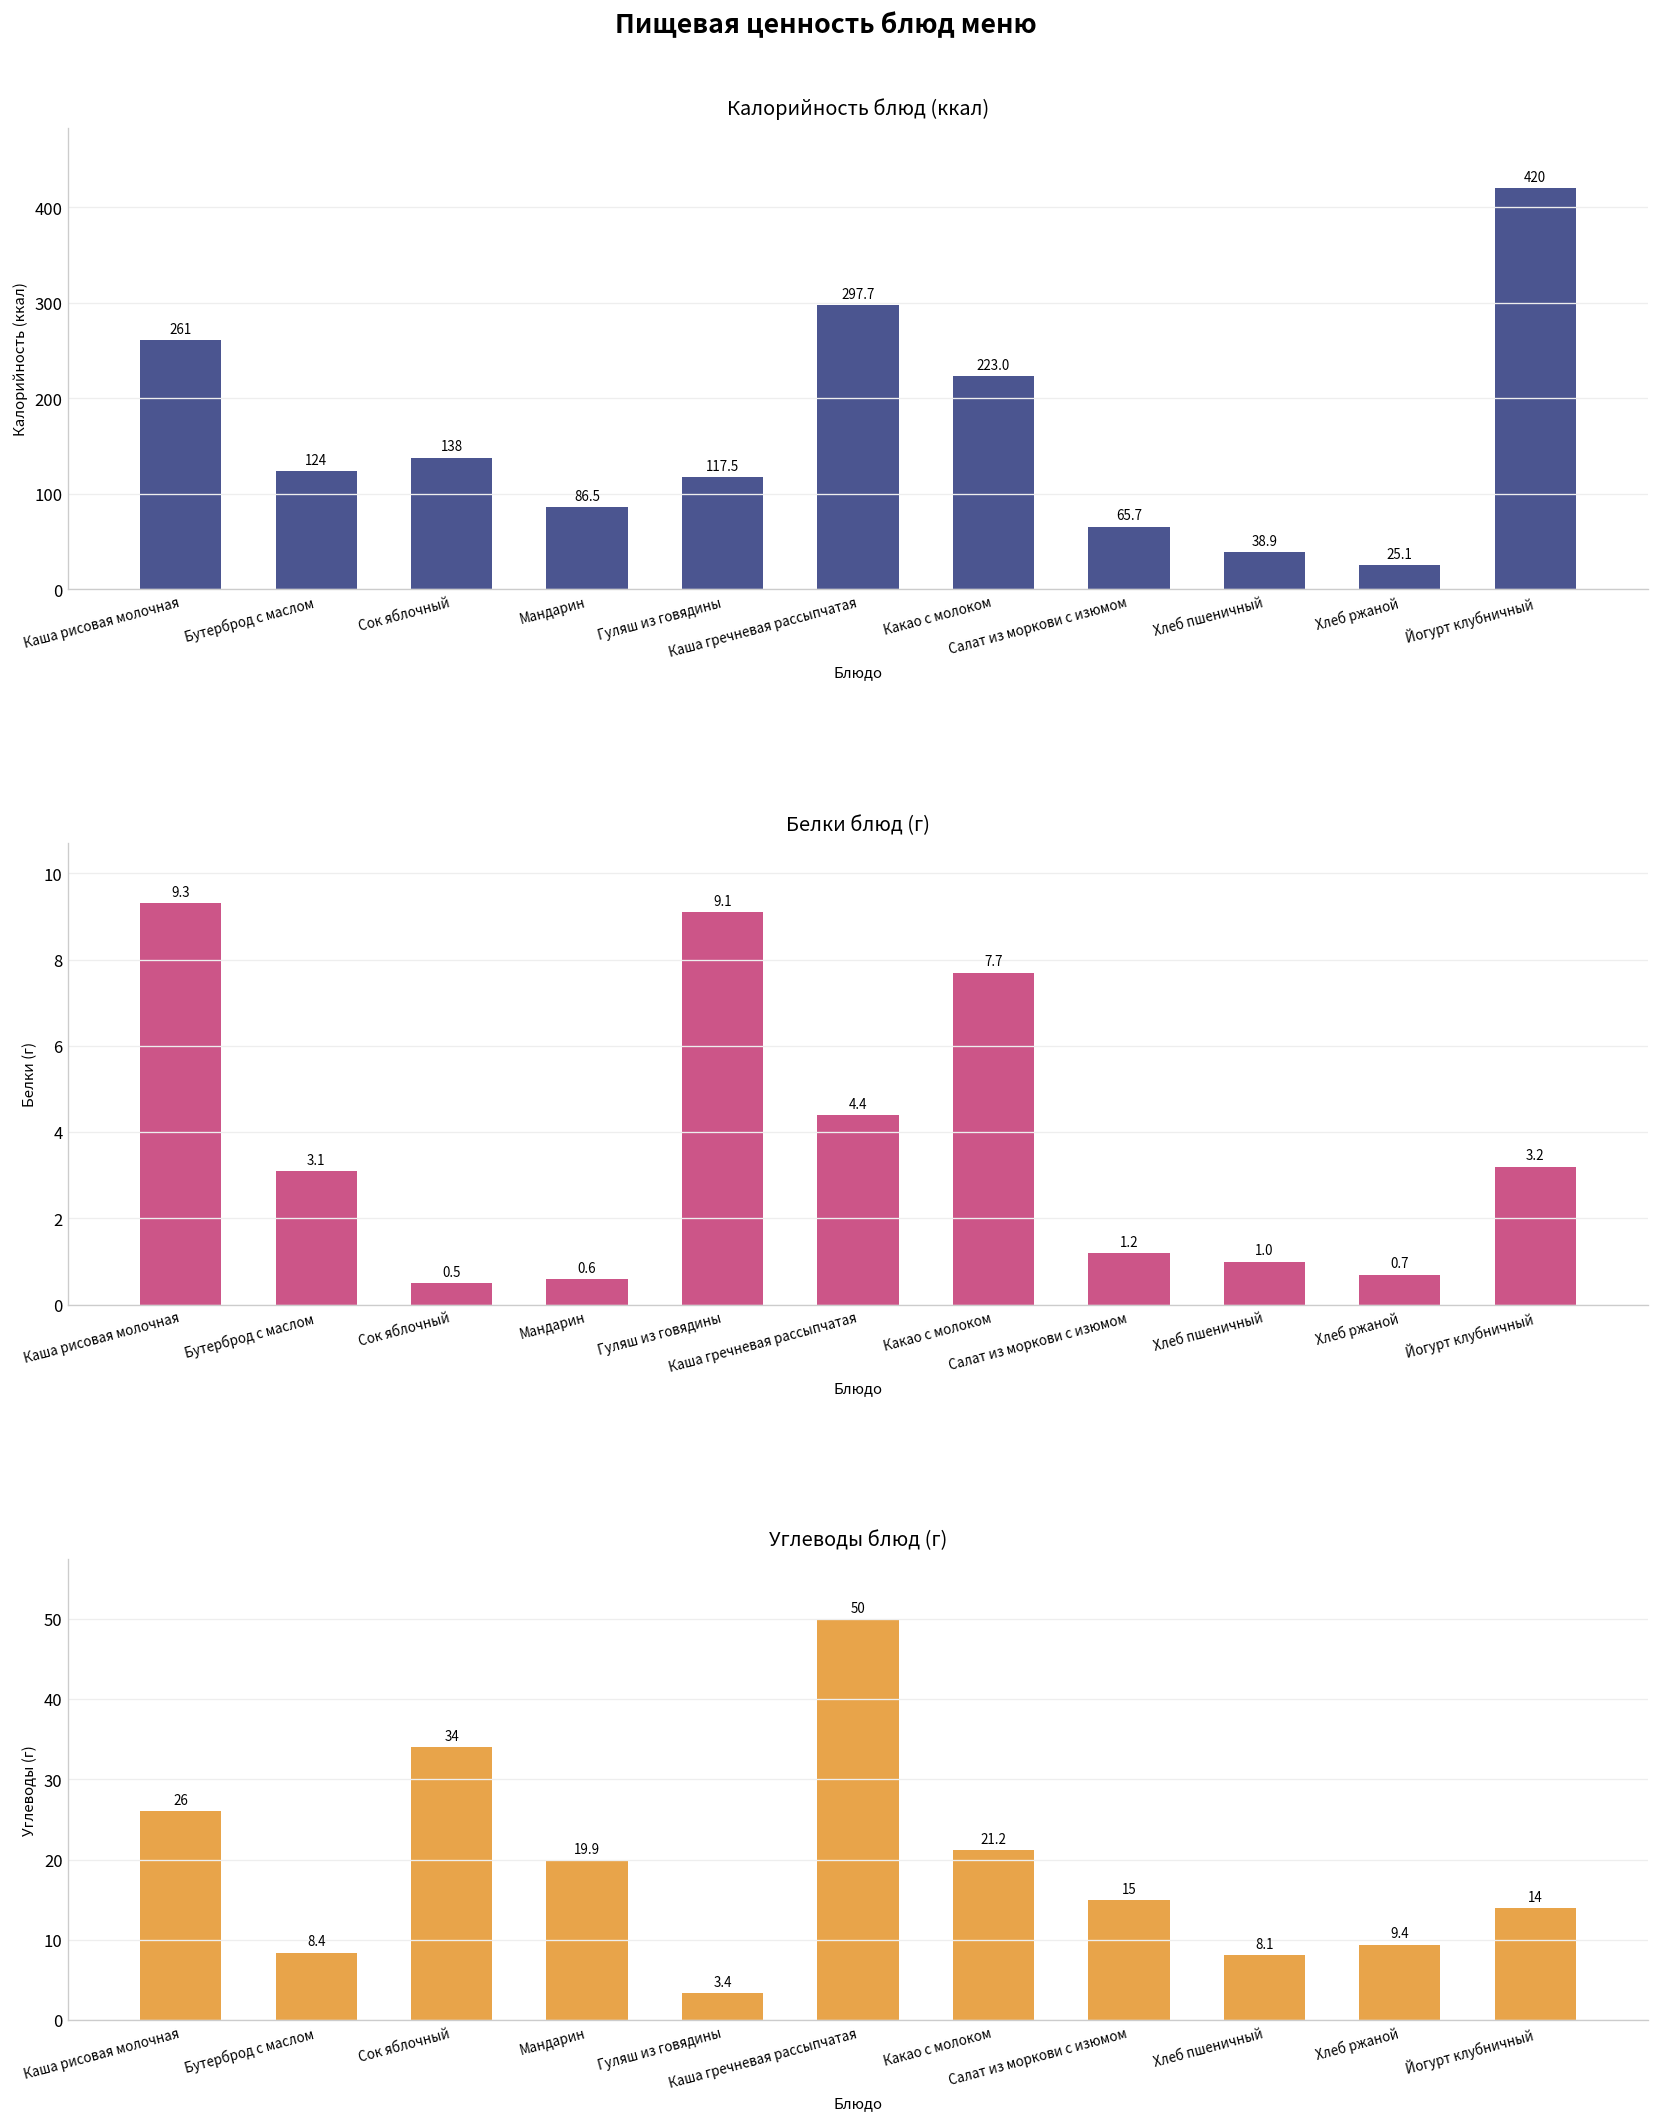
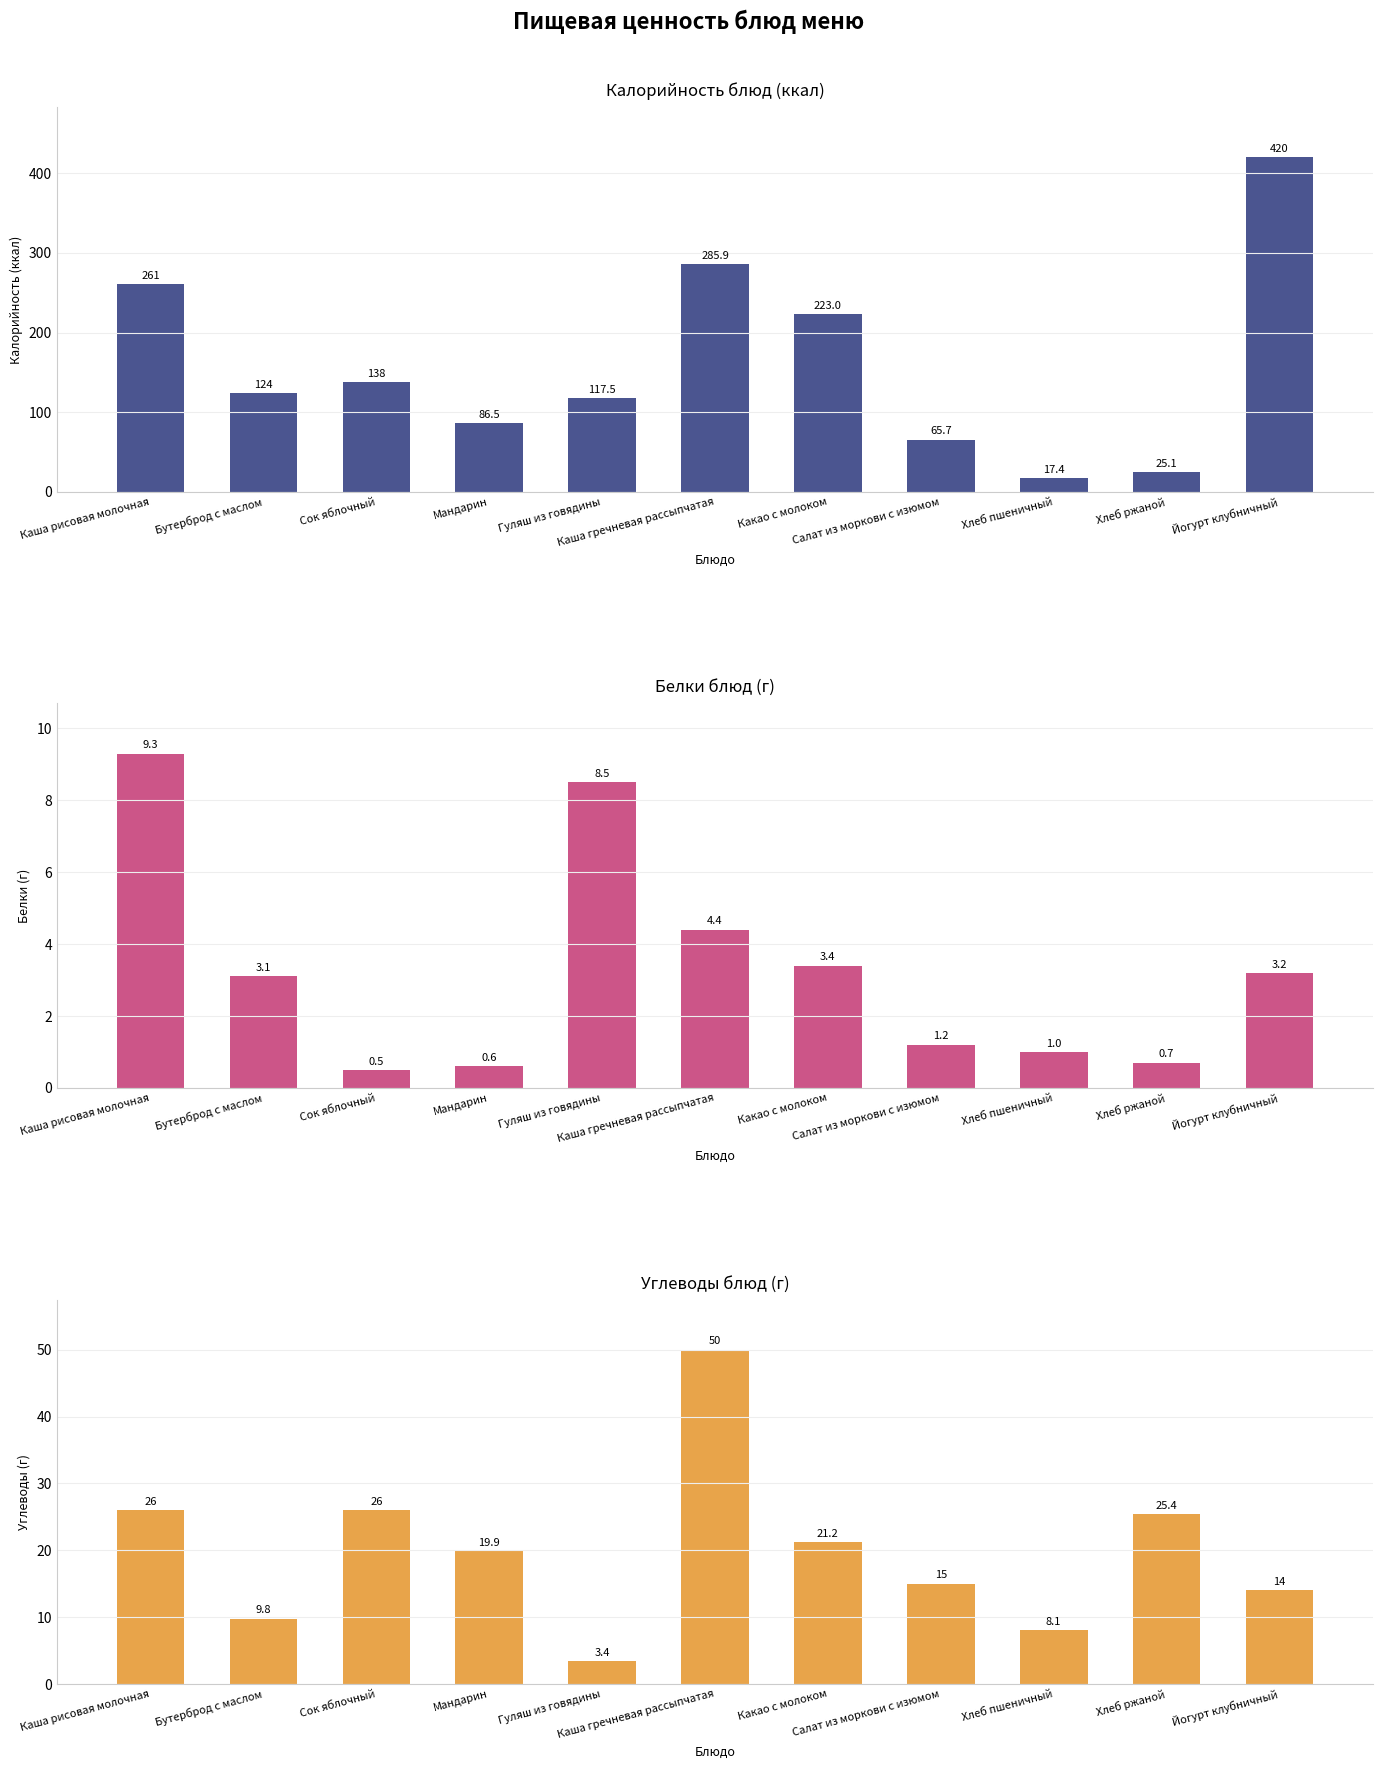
  {
    "Калорийность блюд (ккал)": {
      "Каша рисовая молочная": 261,
      "Бутерброд с маслом": 124,
      "Сок яблочный": 138,
      "Мандарин": 86.5,
      "Гуляш из говядины": 117.5,
-     "Каша гречневая рассыпчатая": 297.7,
+     "Каша гречневая рассыпчатая": 285.9,
      "Какао с молоком": 223.0,
      "Салат из моркови с изюмом": 65.7,
-     "Хлеб пшеничный": 38.9,
+     "Хлеб пшеничный": 17.4,
      "Хлеб ржаной": 25.1,
      "Йогурт клубничный": 420
    },
    "Белки блюд (г)": {
      "Каша рисовая молочная": 9.3,
      "Бутерброд с маслом": 3.1,
      "Сок яблочный": 0.5,
      "Мандарин": 0.6,
-     "Гуляш из говядины": 9.1,
+     "Гуляш из говядины": 8.5,
      "Каша гречневая рассыпчатая": 4.4,
-     "Какао с молоком": 7.7,
+     "Какао с молоком": 3.4,
      "Салат из моркови с изюмом": 1.2,
      "Хлеб пшеничный": 1.0,
      "Хлеб ржаной": 0.7,
      "Йогурт клубничный": 3.2
    },
    "Углеводы блюд (г)": {
      "Каша рисовая молочная": 26,
-     "Бутерброд с маслом": 8.4,
-     "Сок яблочный": 34,
+     "Бутерброд с маслом": 9.8,
+     "Сок яблочный": 26,
      "Мандарин": 19.9,
      "Гуляш из говядины": 3.4,
      "Каша гречневая рассыпчатая": 50,
      "Какао с молоком": 21.2,
      "Салат из моркови с изюмом": 15,
      "Хлеб пшеничный": 8.1,
-     "Хлеб ржаной": 9.4,
+     "Хлеб ржаной": 25.4,
      "Йогурт клубничный": 14
    }
  }
